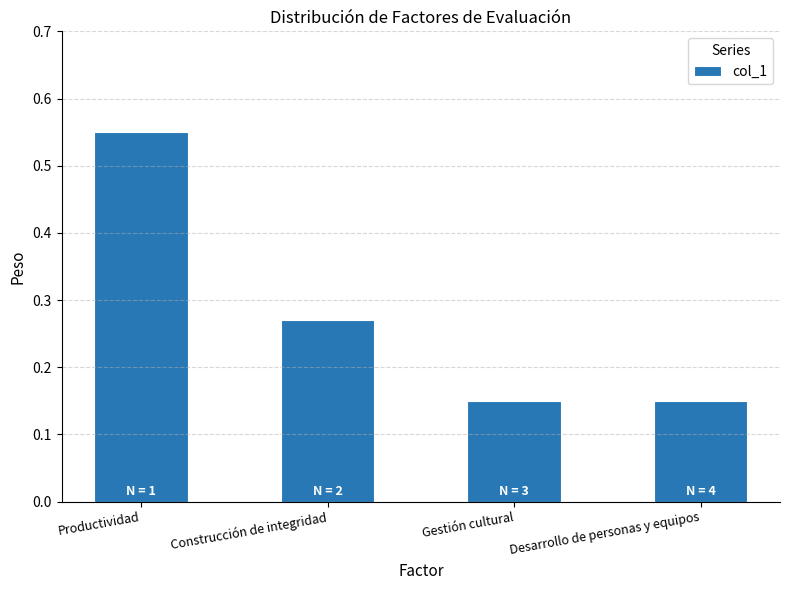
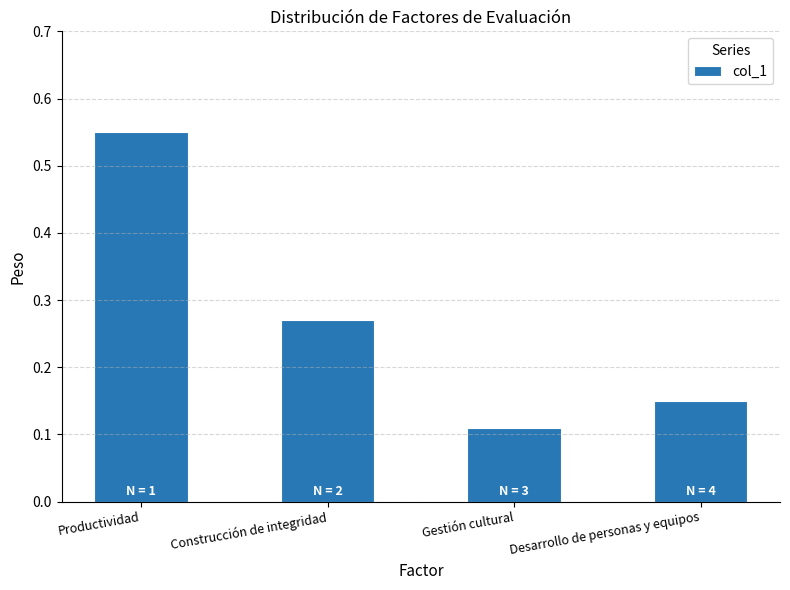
  {
-   "Gestión cultural": 0.15
+   "Gestión cultural": 0.11
  }
